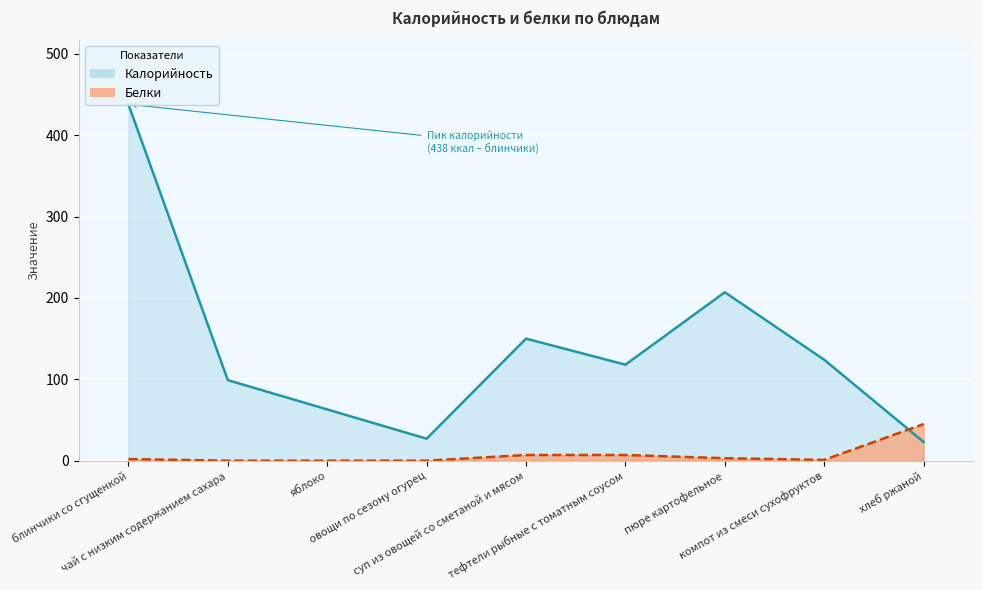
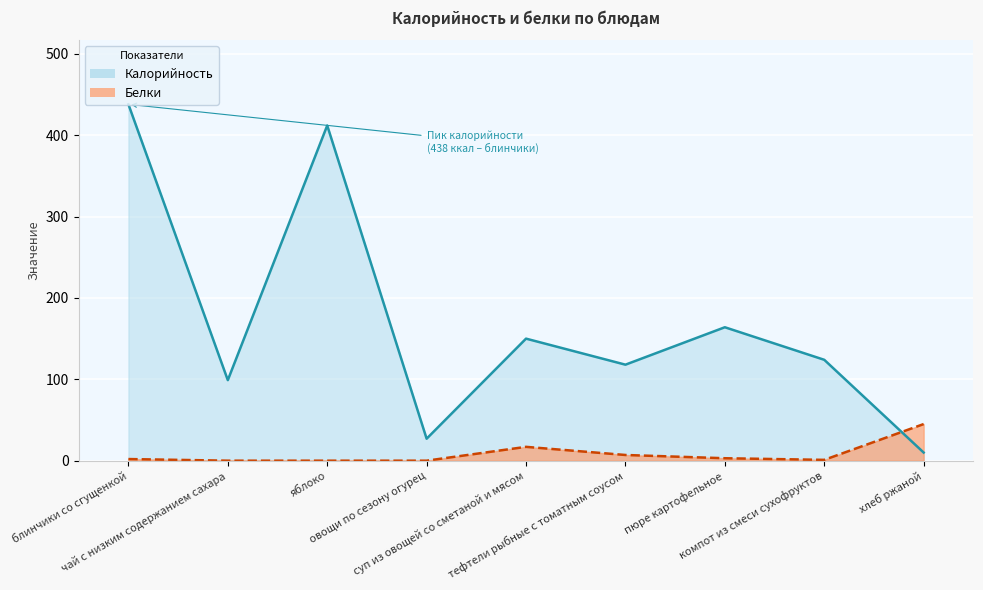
  {
    "Калорийность": {
      "чай с низким содержанием сахара": 100,
-     "яблоко": 60,
+     "яблоко": 410,
      "овощи по сезону огурец": 30,
      "суп из овощей со сметаной и мясом": 150,
      "тефтели рыбные с томатным соусом": 120,
-     "пюре картофельное": 210,
+     "пюре картофельное": 160,
      "компот из смеси сухофруктов": 120,
-     "хлеб ржаной": 20
+     "хлеб ржаной": 10
    },
    "Белки": {
      "блинчики со сгущенкой": 0,
      "чай с низким содержанием сахара": 0,
      "яблоко": 0,
      "овощи по сезону огурец": 0,
-     "суп из овощей со сметаной и мясом": 10,
+     "суп из овощей со сметаной и мясом": 20,
      "тефтели рыбные с томатным соусом": 10,
      "пюре картофельное": 0,
      "компот из смеси сухофруктов": 0,
      "хлеб ржаной": 50
    }
  }
